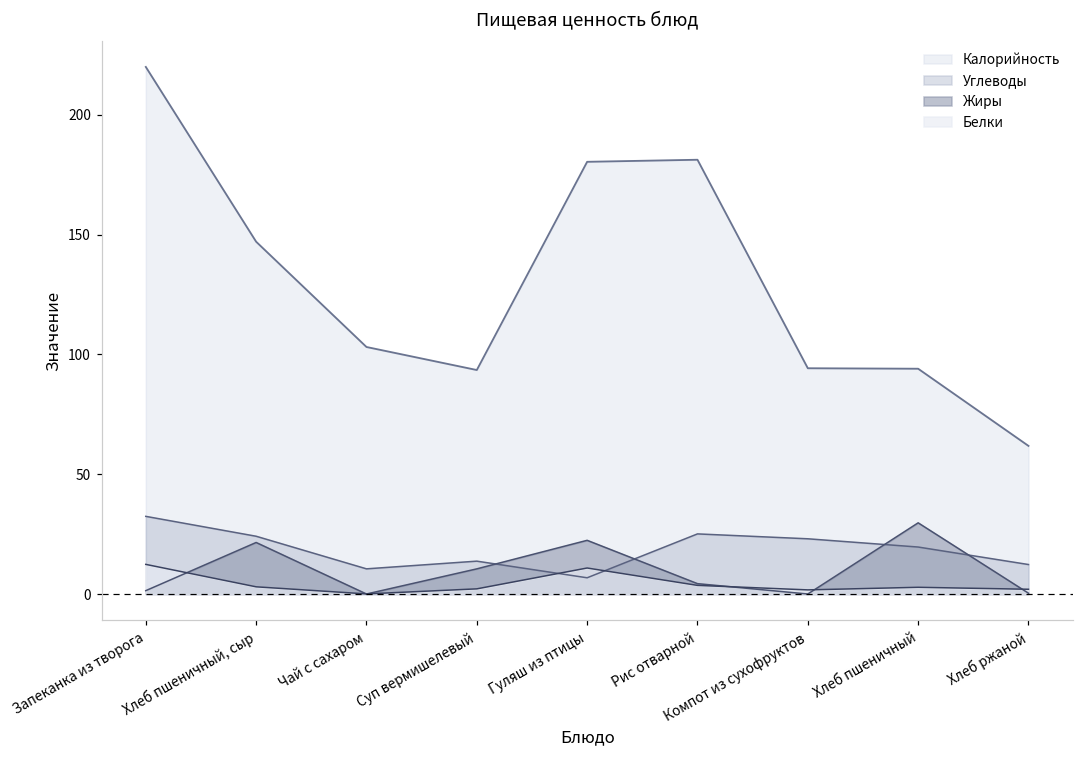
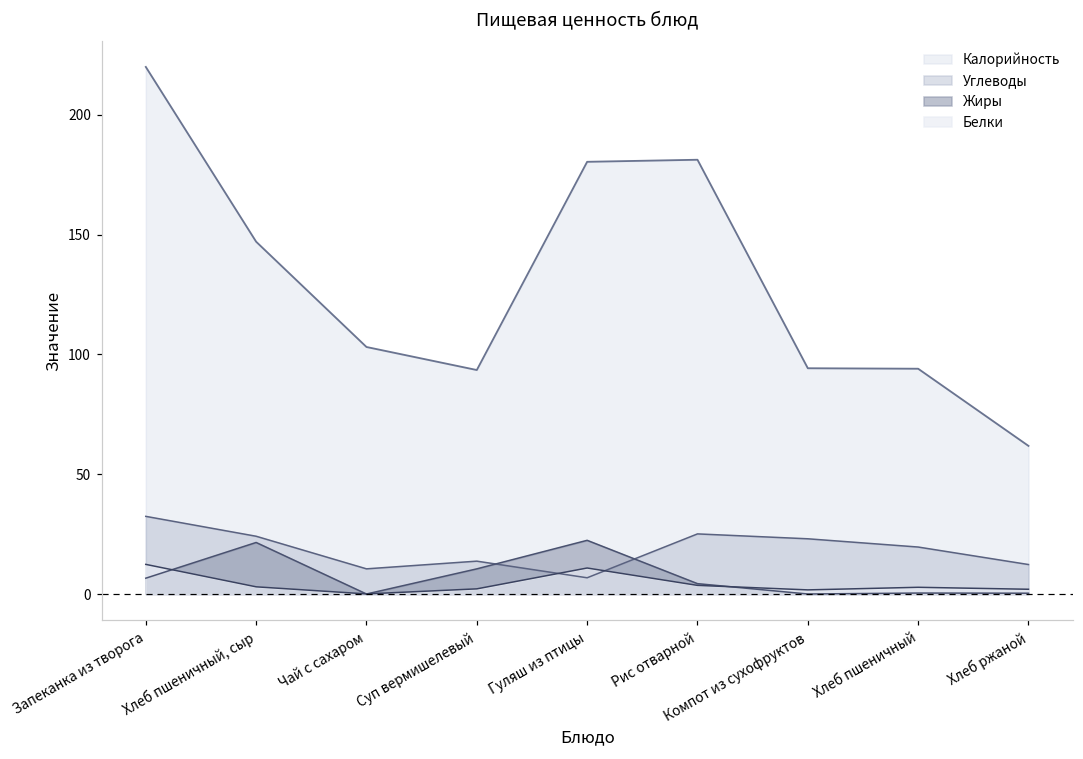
  {
    "Жиры": {
-     "Запеканка из творога": 1,
+     "Запеканка из творога": 7,
      "Хлеб пшеничный, сыр": 22,
      "Суп вермишелевый": 10,
      "Гуляш из птицы": 22,
      "Компот из сухофруктов": 0,
-     "Хлеб пшеничный": 30,
+     "Хлеб пшеничный": 0,
      "Хлеб ржаной": 0
    }
  }
